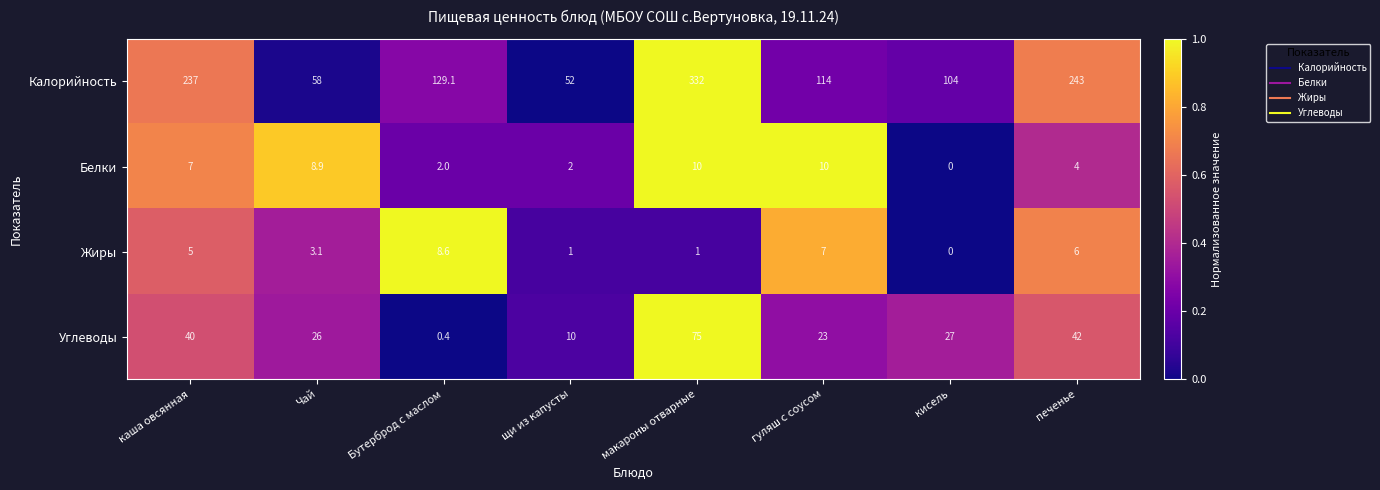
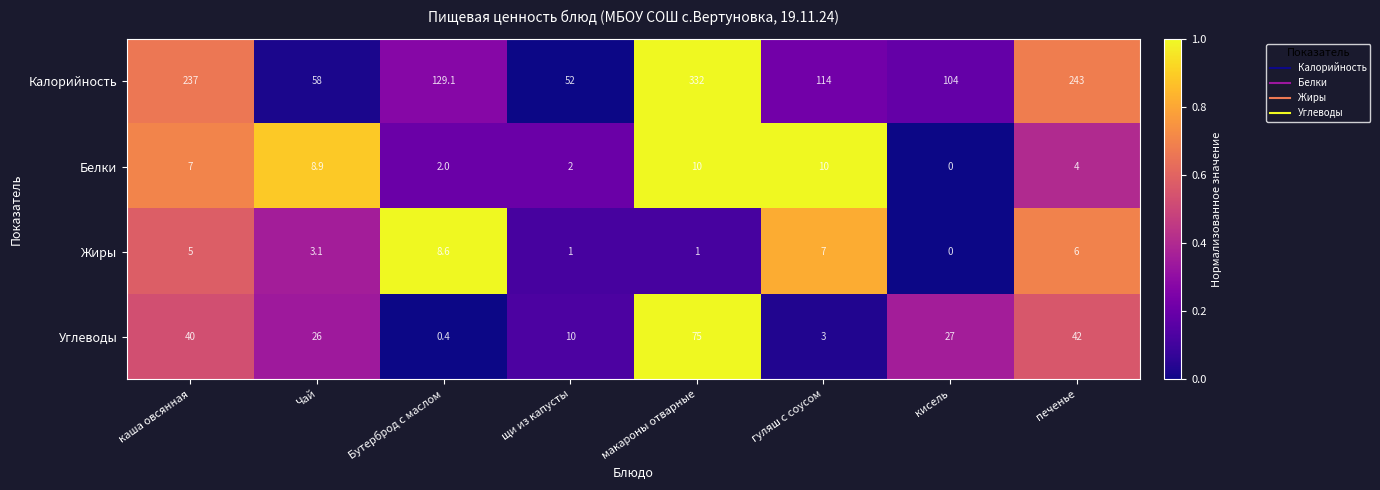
  {
    "Калорийность": {
      "каша овсянная": 237,
      "Чай": 58,
      "Бутерброд с маслом": 129.1,
      "щи из капусты": 52,
      "макароны отварные": 332,
      "гуляш с соусом": 114,
      "кисель": 104,
      "печенье": 243
    },
    "Белки": {
      "каша овсянная": 7,
      "Чай": 8.9,
      "Бутерброд с маслом": 2.0,
      "щи из капусты": 2,
      "макароны отварные": 10,
      "гуляш с соусом": 10,
      "кисель": 0,
      "печенье": 4
    },
    "Жиры": {
      "каша овсянная": 5,
      "Чай": 3.1,
      "Бутерброд с маслом": 8.6,
      "щи из капусты": 1,
      "макароны отварные": 1,
      "гуляш с соусом": 7,
      "кисель": 0,
      "печенье": 6
    },
    "Углеводы": {
      "каша овсянная": 40,
      "Чай": 26,
      "Бутерброд с маслом": 0.4,
      "щи из капусты": 10,
      "макароны отварные": 75,
-     "гуляш с соусом": 23,
+     "гуляш с соусом": 3,
      "кисель": 27,
      "печенье": 42
    }
  }
